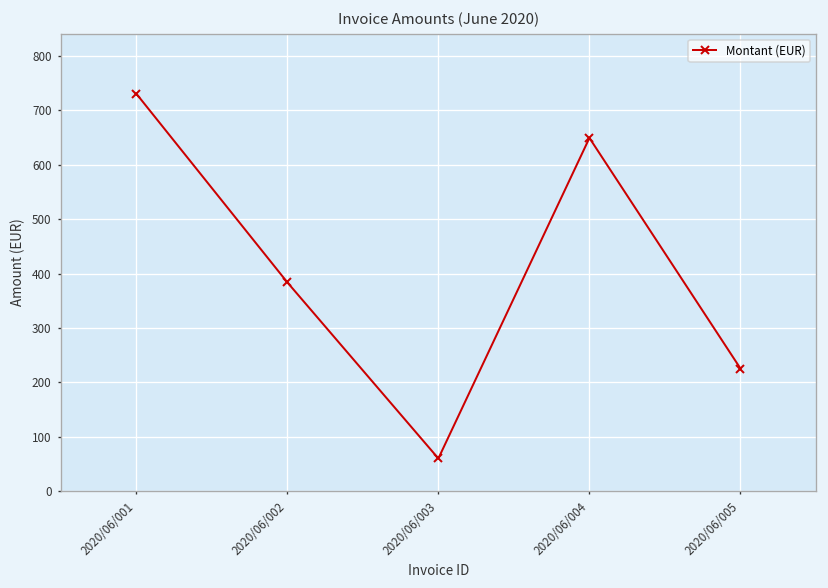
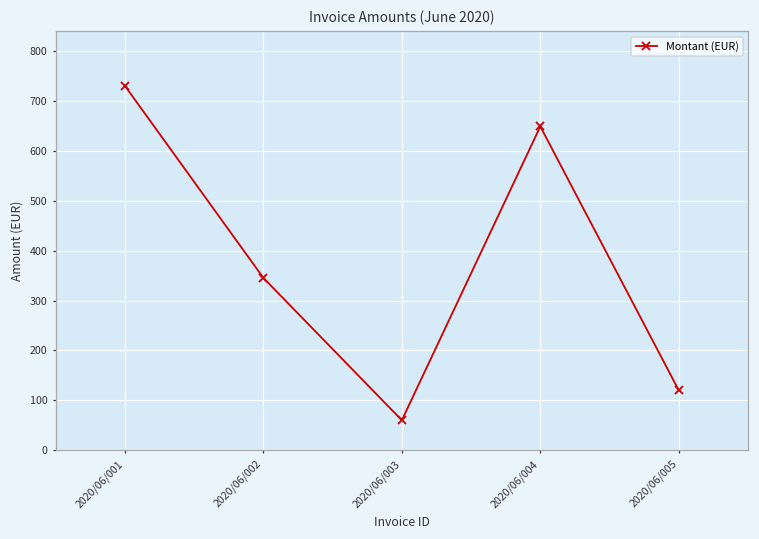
  {
    "2020/06/001": 730,
-   "2020/06/002": 380,
+   "2020/06/002": 350,
    "2020/06/003": 60,
    "2020/06/004": 650,
-   "2020/06/005": 230
+   "2020/06/005": 120
  }
